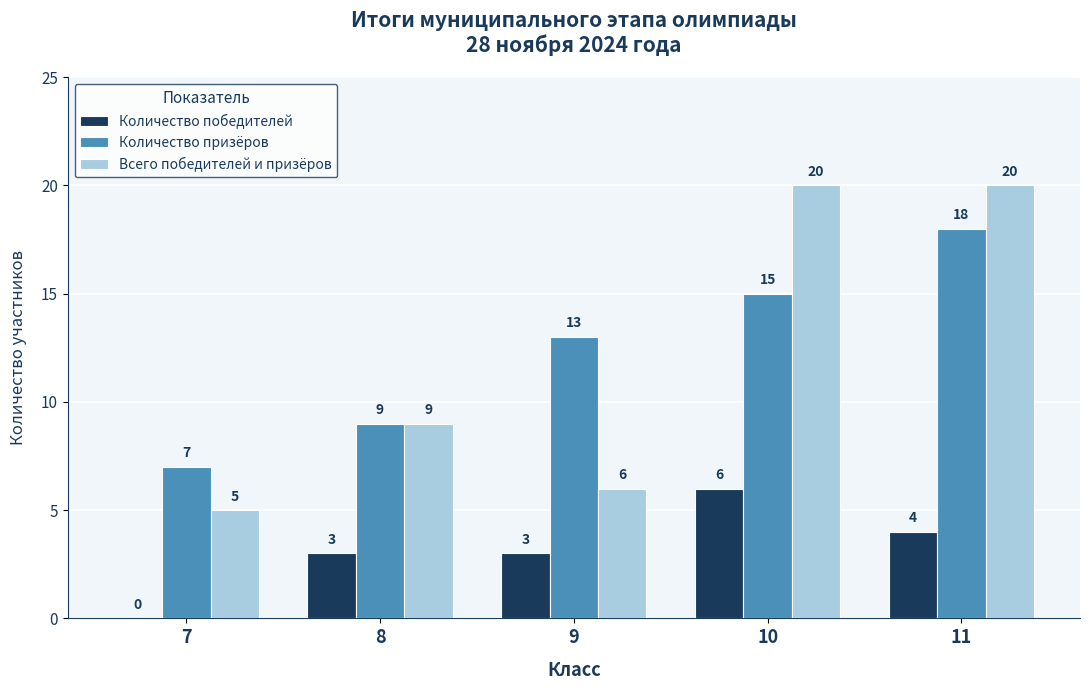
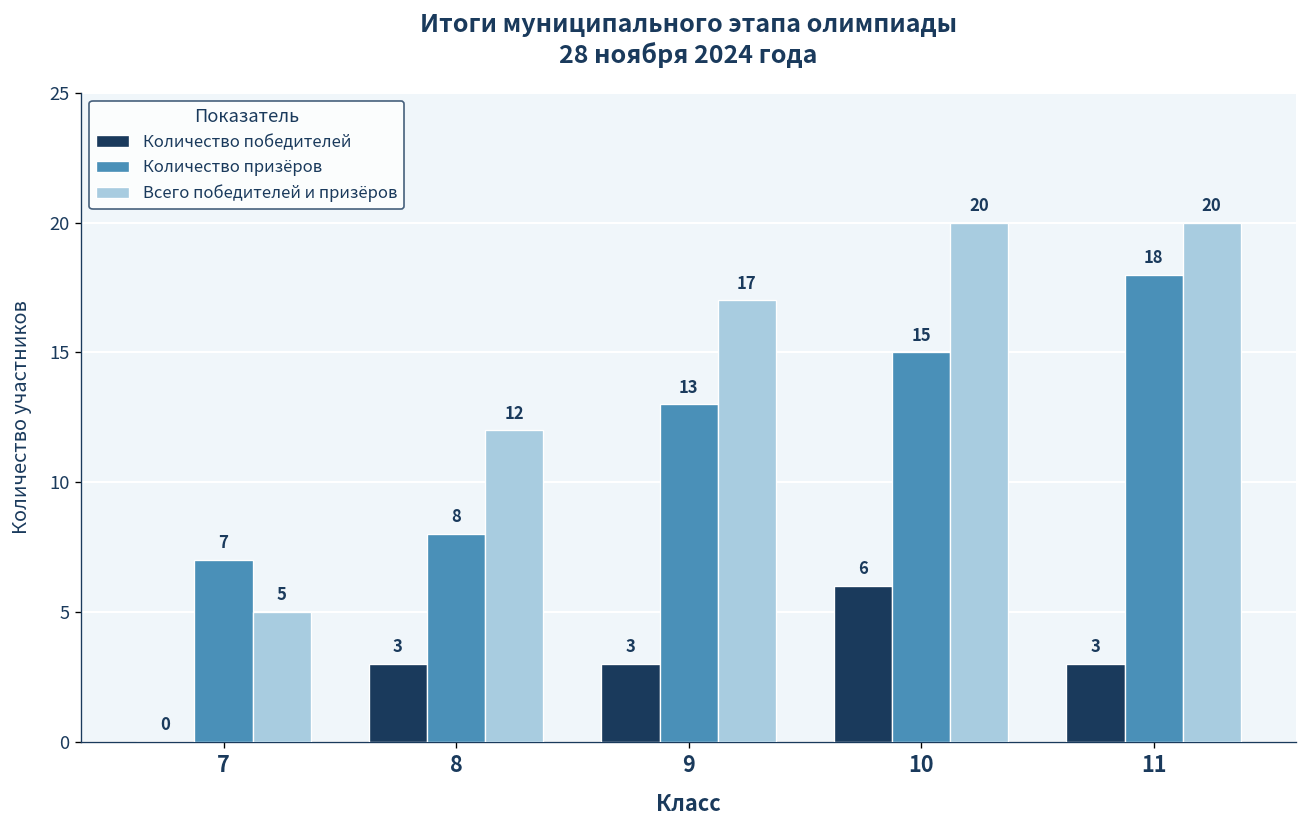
  {
    "Количество победителей": {
      "7": 0,
      "8": 3,
      "9": 3,
      "10": 6,
-     "11": 4
+     "11": 3
    },
    "Количество призёров": {
      "7": 7,
-     "8": 9,
+     "8": 8,
      "9": 13,
      "10": 15,
      "11": 18
    },
    "Всего победителей и призёров": {
      "7": 5,
-     "8": 9,
-     "9": 6,
+     "8": 12,
+     "9": 17,
      "10": 20,
      "11": 20
    }
  }
